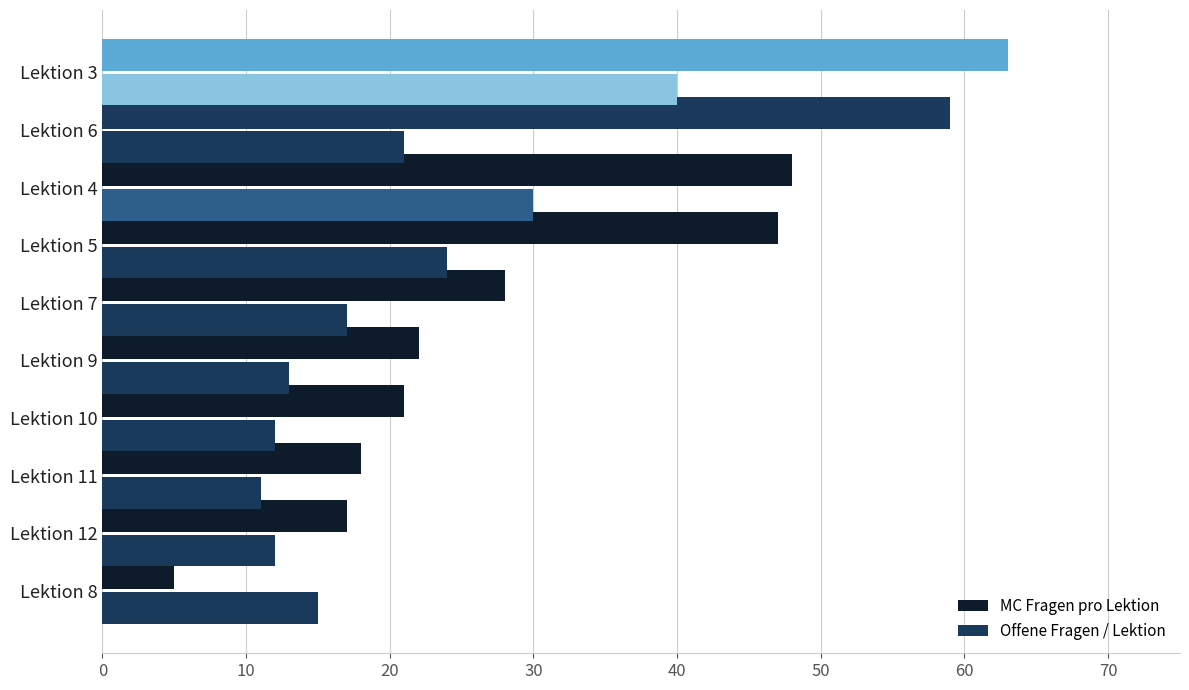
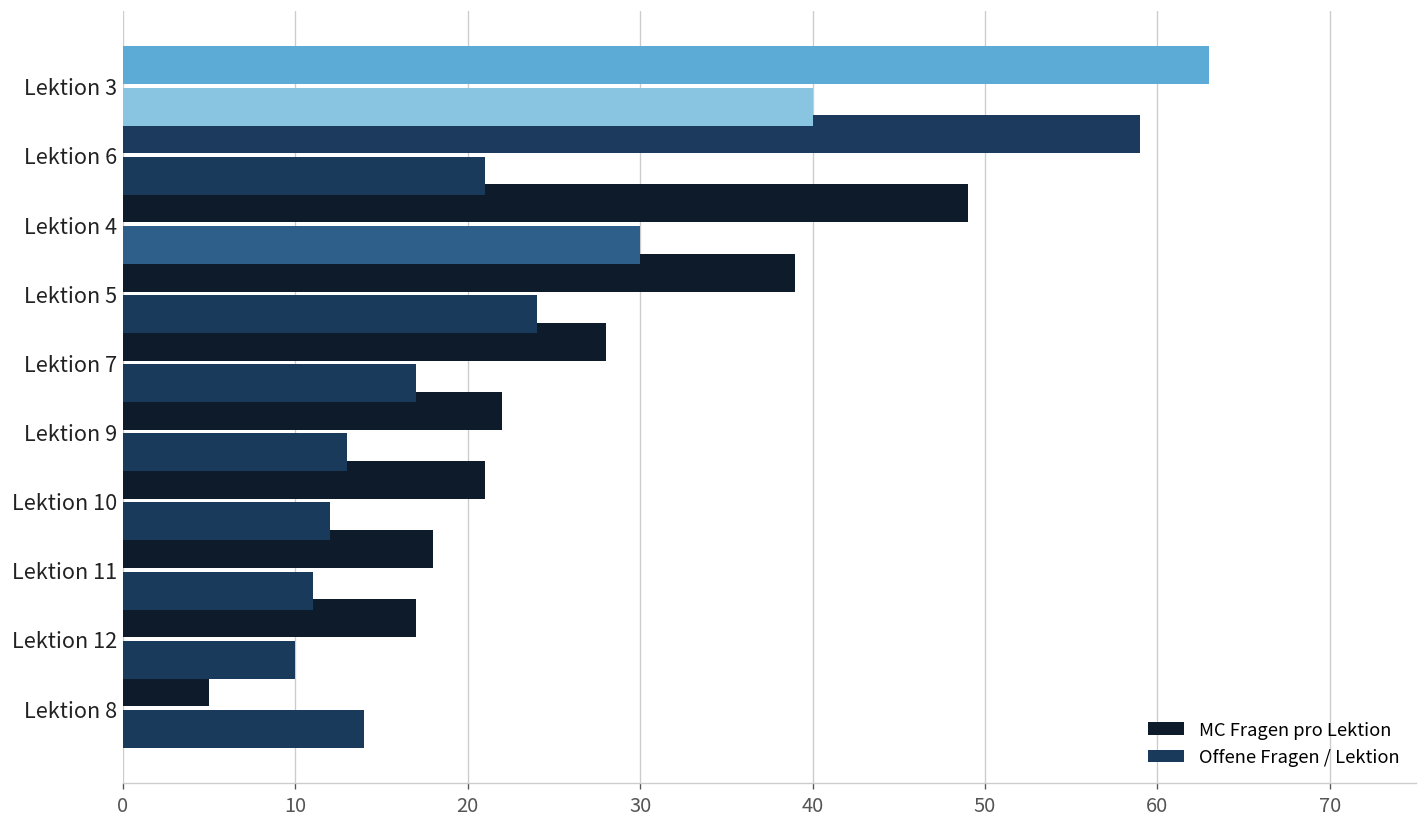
  {
    "MC Fragen pro Lektion": {
      "Lektion 3": 63,
      "Lektion 6": 59,
-     "Lektion 4": 48,
-     "Lektion 5": 47,
+     "Lektion 4": 49,
+     "Lektion 5": 39,
      "Lektion 7": 28,
      "Lektion 9": 22,
      "Lektion 10": 21,
      "Lektion 11": 18,
      "Lektion 12": 17,
      "Lektion 8": 5
    },
    "Offene Fragen / Lektion": {
      "Lektion 3": 40,
      "Lektion 6": 21,
      "Lektion 4": 30,
      "Lektion 5": 24,
      "Lektion 7": 17,
      "Lektion 9": 13,
      "Lektion 10": 12,
      "Lektion 11": 11,
-     "Lektion 12": 12,
-     "Lektion 8": 15
+     "Lektion 12": 10,
+     "Lektion 8": 14
    }
  }
